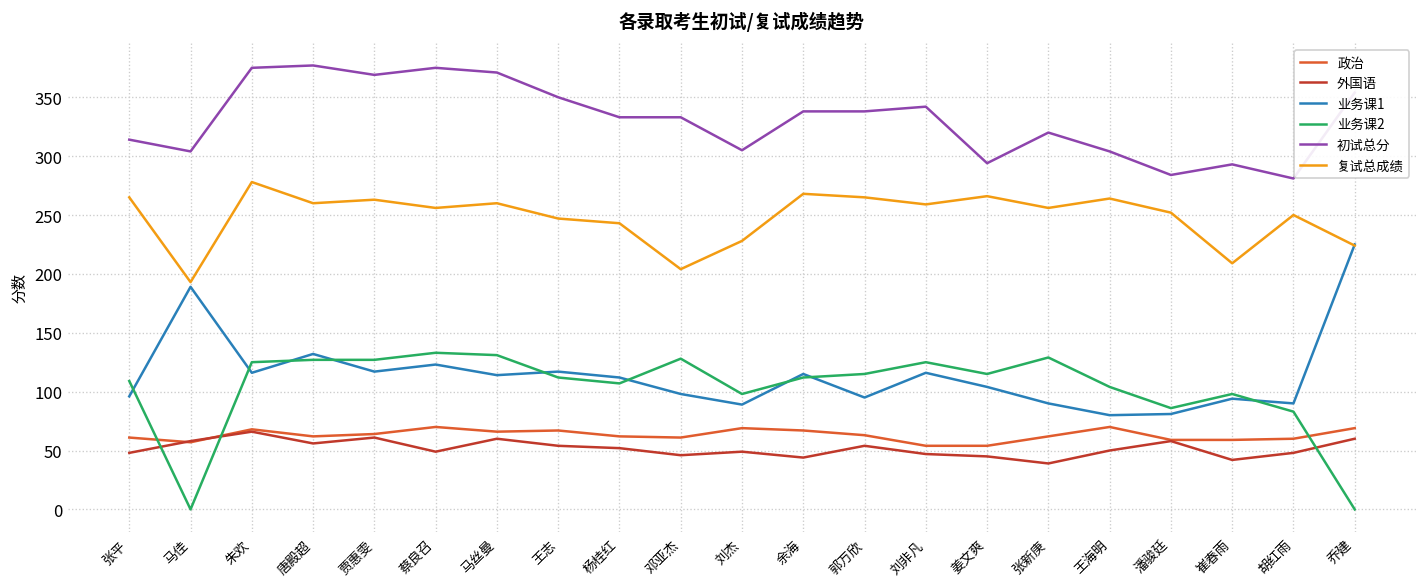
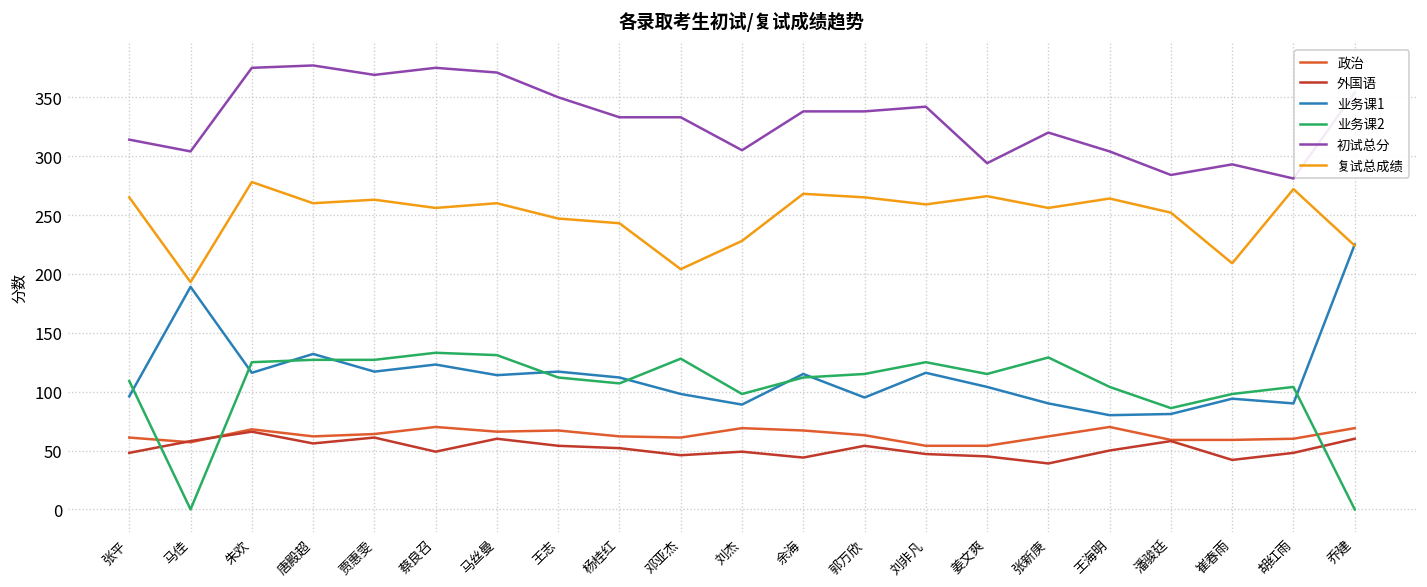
  {
    "业务课1": {
      "张平": 100,
      "马佳": 190,
      "朱欢": 120,
      "唐殿超": 130,
      "贾惠雯": 120,
      "蔡良召": 120,
      "马丝曼": 110,
      "王志": 120,
      "杨桂红": 110,
      "邓亚杰": 100,
      "刘杰": 90,
      "余海": 120,
      "郭万欣": 100,
      "刘非凡": 120,
      "姜文爽": 100,
      "张新庚": 90,
      "王海明": 80,
      "潘骏廷": 80,
      "崔春雨": 90,
      "胡红雨": 90
    },
    "业务课2": {
      "张平": 110,
      "马佳": 0,
      "朱欢": 130,
      "唐殿超": 130,
      "贾惠雯": 130,
      "蔡良召": 130,
      "马丝曼": 130,
      "王志": 110,
      "杨桂红": 110,
      "邓亚杰": 130,
      "刘杰": 100,
      "余海": 110,
      "郭万欣": 120,
      "刘非凡": 130,
      "姜文爽": 120,
      "张新庚": 130,
      "王海明": 100,
      "潘骏廷": 90,
      "崔春雨": 100,
-     "胡红雨": 80,
+     "胡红雨": 100,
      "乔建": 0
    },
    "初试总分": {
      "张平": 310,
      "马佳": 300,
      "朱欢": 380,
      "唐殿超": 380,
      "贾惠雯": 370,
      "蔡良召": 380,
      "马丝曼": 370,
      "王志": 350,
      "杨桂红": 330,
      "邓亚杰": 330,
      "刘杰": 310,
      "余海": 340,
      "郭万欣": 340,
      "刘非凡": 340,
      "姜文爽": 290,
      "张新庚": 320,
      "王海明": 300,
      "潘骏廷": 280,
      "崔春雨": 290,
      "胡红雨": 280
    },
    "复试总成绩": {
      "张平": 270,
      "马佳": 190,
      "朱欢": 280,
      "唐殿超": 260,
      "贾惠雯": 260,
      "蔡良召": 260,
      "马丝曼": 260,
      "王志": 250,
      "杨桂红": 240,
      "邓亚杰": 200,
      "刘杰": 230,
      "余海": 270,
      "郭万欣": 270,
      "刘非凡": 260,
      "姜文爽": 270,
      "张新庚": 260,
      "王海明": 260,
      "潘骏廷": 250,
      "崔春雨": 210,
-     "胡红雨": 250
+     "胡红雨": 270
    }
  }
